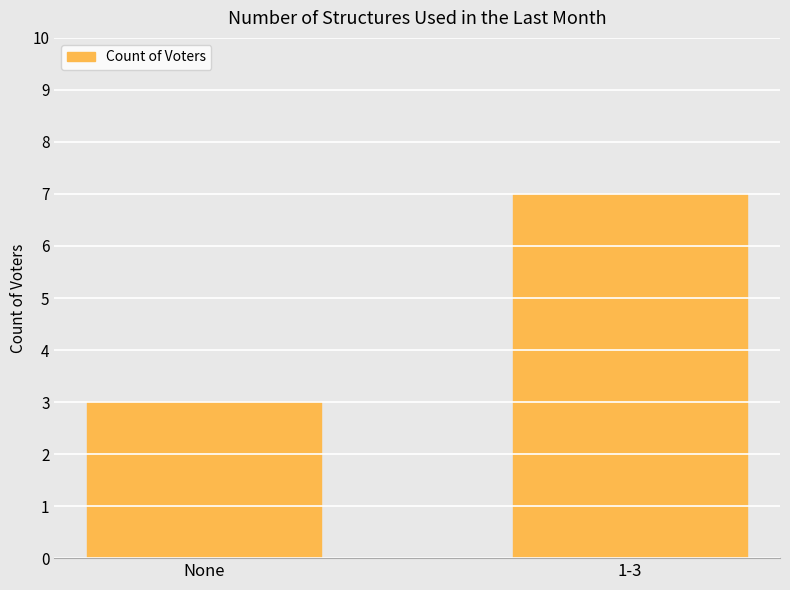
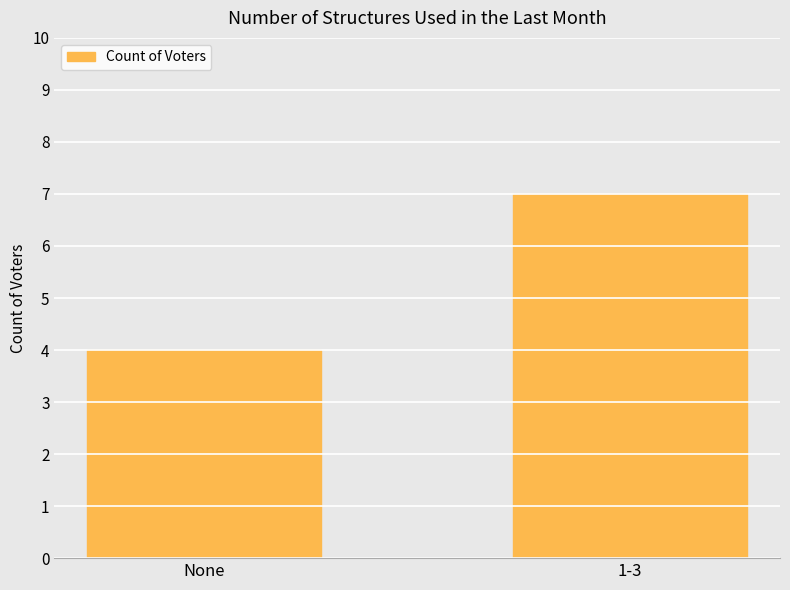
  {
-   "None": 3,
+   "None": 4,
    "1-3": 7
  }
